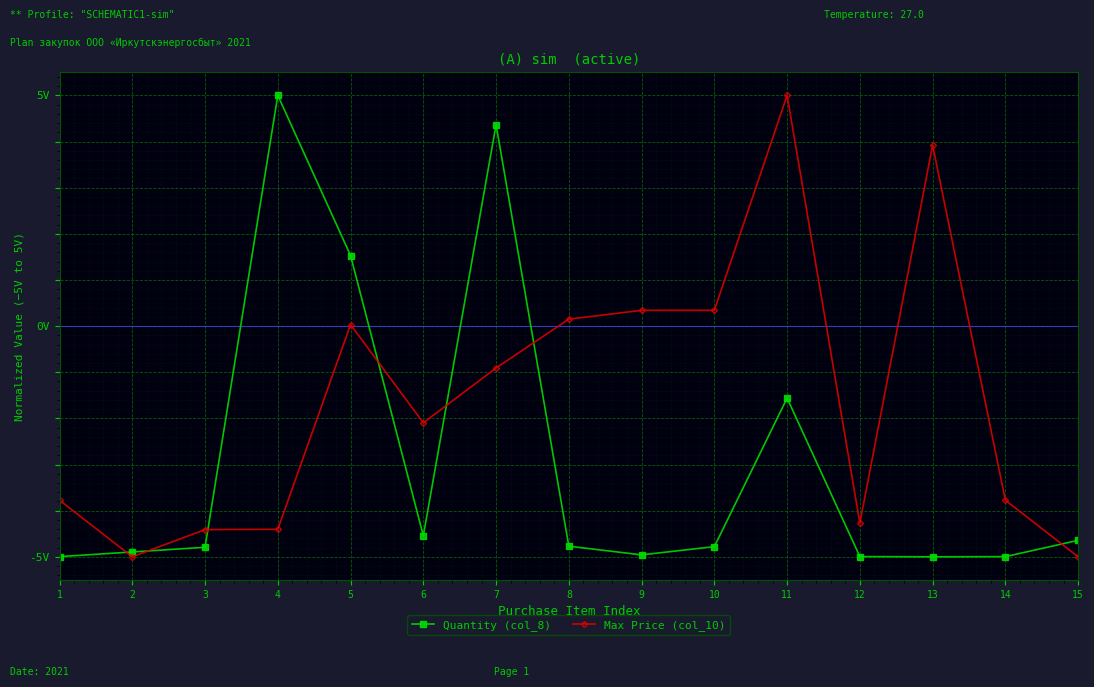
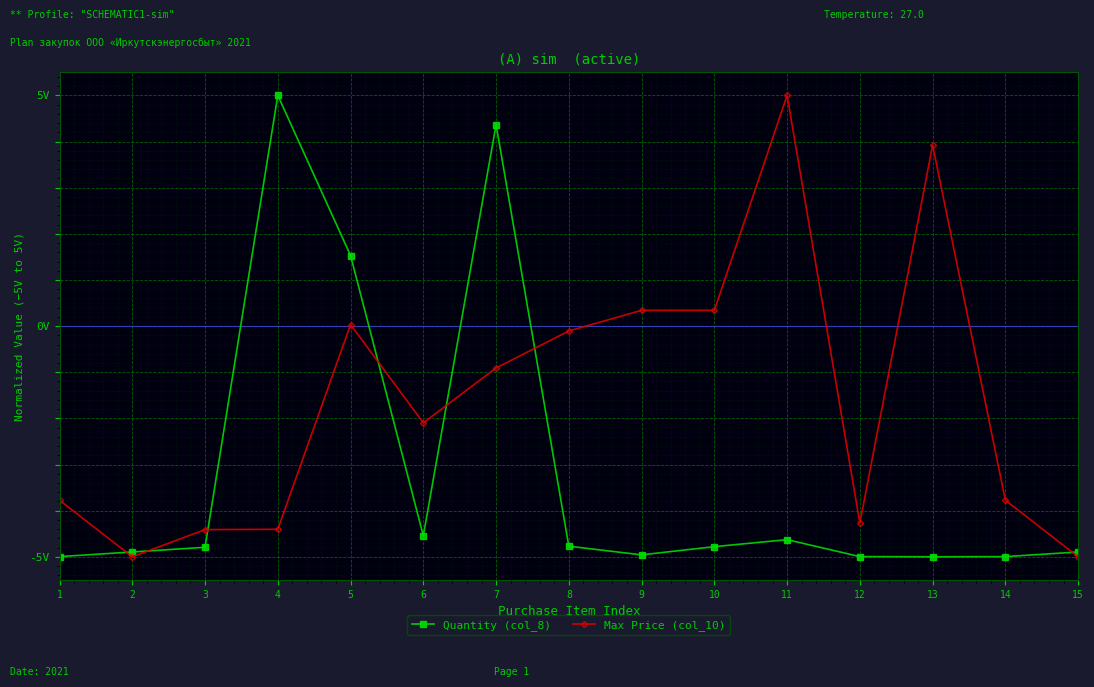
  {
    "Quantity (col_8)": {
      "1": "-5.0V",
      "2": "-4.9V",
      "3": "-4.8V",
      "4": "5.0V",
      "5": "1.5V",
      "6": "-4.5V",
      "7": "4.4V",
      "8": "-4.8V",
      "9": "-5.0V",
      "10": "-4.8V",
-     "11": "-1.6V",
+     "11": "-4.6V",
      "12": "-5.0V",
      "13": "-5.0V",
      "14": "-5.0V",
-     "15": "-4.6V"
+     "15": "-4.9V"
    },
    "Max Price (col_10)": {
      "1": "-3.8V",
      "2": "-5.0V",
      "3": "-4.4V",
      "4": "-4.4V",
      "5": "0.0V",
      "6": "-2.1V",
      "7": "-0.9V",
-     "8": "0.2V",
+     "8": "-0.1V",
      "9": "0.3V",
      "10": "0.3V",
      "11": "5.0V",
      "12": "-4.3V",
      "13": "3.9V",
      "14": "-3.8V",
      "15": "-5.0V"
    }
  }
